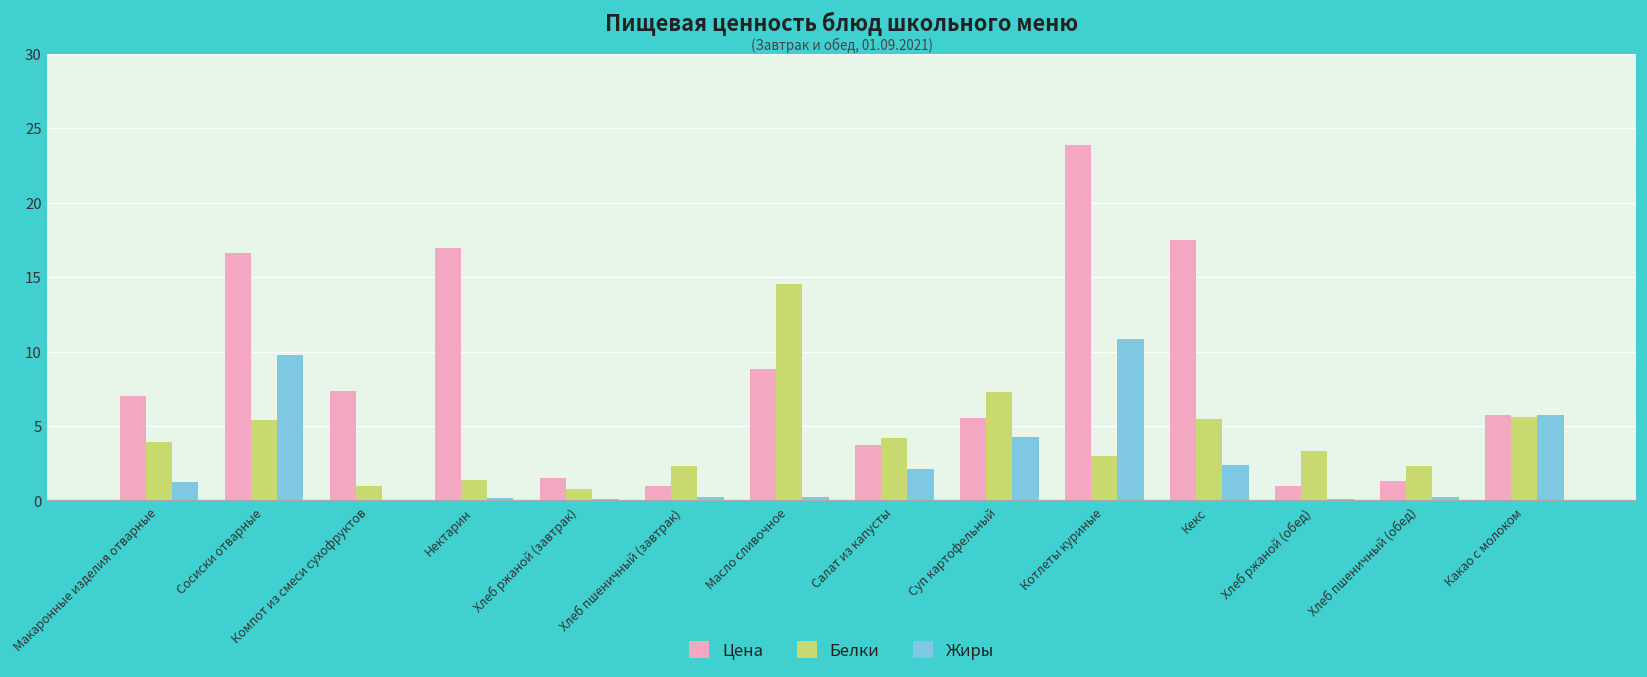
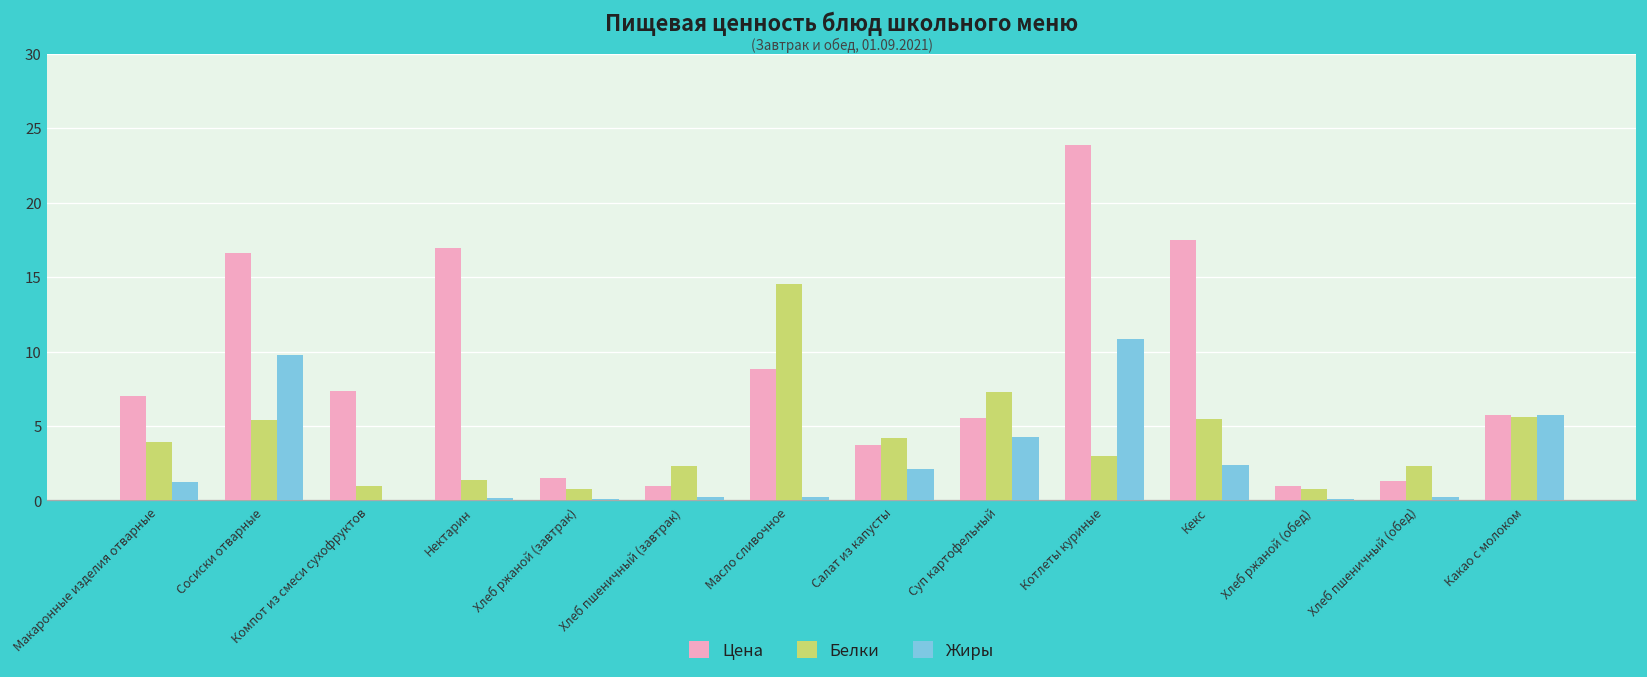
  {
    "Цена": {
      "Макаронные изделия отварные": 7.0,
      "Сосиски отварные": 16.6,
      "Компот из смеси сухофруктов": 7.4,
      "Нектарин": 17.0,
      "Хлеб ржаной (завтрак)": 1.5,
      "Хлеб пшеничный (завтрак)": 1.0,
      "Масло сливочное": 8.9,
      "Салат из капусты": 3.7,
      "Суп картофельный": 5.6,
      "Котлеты куриные": 23.8,
      "Кекс": 17.5,
      "Хлеб ржаной (обед)": 1.0,
      "Хлеб пшеничный (обед)": 1.3,
      "Какао с молоком": 5.7
    },
    "Белки": {
      "Макаронные изделия отварные": 4.0,
      "Сосиски отварные": 5.4,
      "Компот из смеси сухофруктов": 0.9,
      "Нектарин": 1.4,
      "Хлеб ржаной (завтрак)": 0.8,
      "Хлеб пшеничный (завтрак)": 2.3,
      "Масло сливочное": 14.5,
      "Салат из капусты": 4.2,
      "Суп картофельный": 7.3,
      "Котлеты куриные": 3.0,
      "Кекс": 5.5,
-     "Хлеб ржаной (обед)": 3.3,
+     "Хлеб ржаной (обед)": 0.8,
      "Хлеб пшеничный (обед)": 2.3,
      "Какао с молоком": 5.6
    },
    "Жиры": {
      "Макаронные изделия отварные": 1.3,
      "Сосиски отварные": 9.8,
      "Хлеб пшеничный (завтрак)": 0.2,
      "Масло сливочное": 0.3,
      "Салат из капусты": 2.1,
      "Суп картофельный": 4.3,
      "Котлеты куриные": 10.8,
      "Кекс": 2.4,
      "Хлеб пшеничный (обед)": 0.2,
      "Какао с молоком": 5.7
    }
  }
